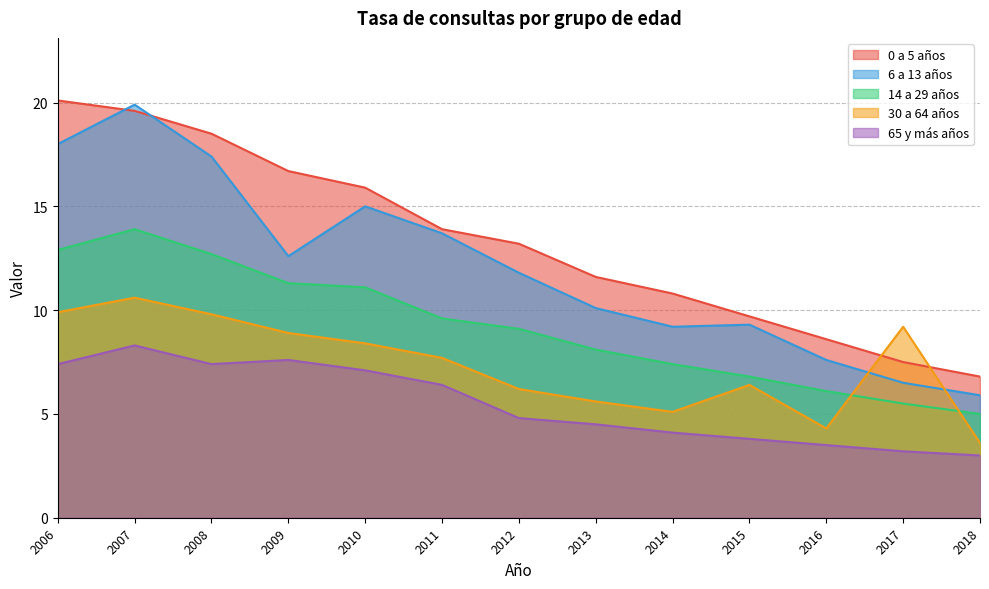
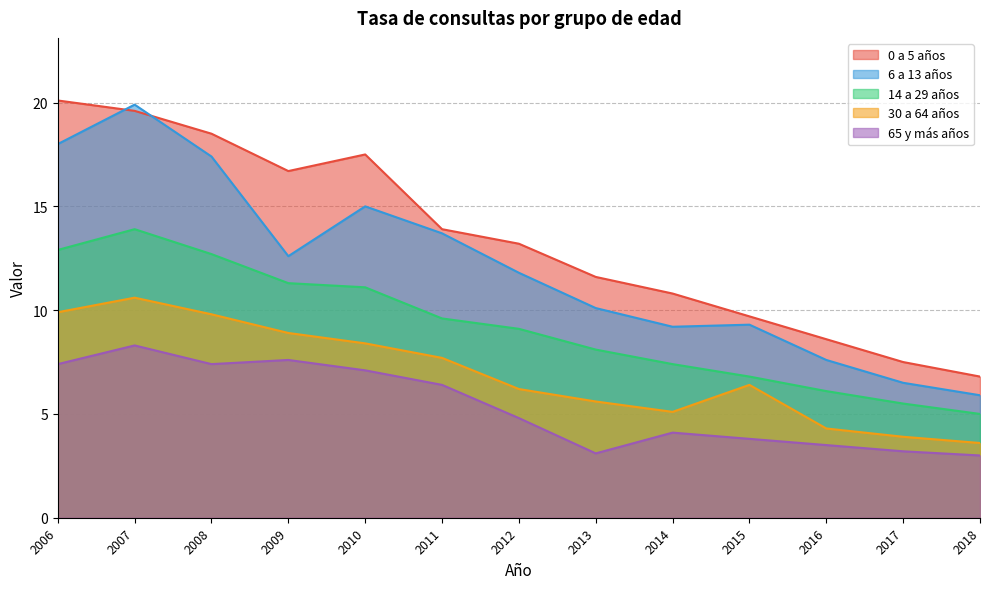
  {
    "0 a 5 años": {
      "2006": 20.1,
      "2007": 19.6,
      "2008": 18.5,
      "2009": 16.7,
-     "2010": 15.9,
+     "2010": 17.5,
      "2011": 13.9,
      "2012": 13.2,
      "2013": 11.6,
      "2014": 10.8,
      "2015": 9.7,
      "2016": 8.6,
      "2017": 7.5,
      "2018": 6.8
    },
    "6 a 13 años": {
      "2006": 18.0,
      "2007": 19.9,
      "2008": 17.4,
      "2009": 12.6,
      "2010": 15.0,
      "2011": 13.7,
      "2012": 11.8,
      "2013": 10.1,
      "2014": 9.2,
      "2015": 9.3,
      "2016": 7.6,
      "2017": 6.5,
      "2018": 5.9
    },
    "14 a 29 años": {
      "2006": 12.9,
      "2007": 13.9,
      "2008": 12.7,
      "2009": 11.3,
      "2010": 11.1,
      "2011": 9.6,
      "2012": 9.1,
      "2013": 8.1,
      "2014": 7.4,
      "2015": 6.8,
      "2016": 6.1,
      "2017": 5.5,
      "2018": 5.0
    },
    "30 a 64 años": {
      "2006": 9.9,
      "2007": 10.6,
      "2008": 9.8,
      "2009": 8.9,
      "2010": 8.4,
      "2011": 7.7,
      "2012": 6.2,
      "2013": 5.6,
      "2014": 5.1,
      "2015": 6.4,
      "2016": 4.3,
-     "2017": 9.2,
+     "2017": 3.9,
      "2018": 3.6
    },
    "65 y más años": {
      "2006": 7.4,
      "2007": 8.3,
      "2008": 7.4,
      "2009": 7.6,
      "2010": 7.1,
      "2011": 6.4,
      "2012": 4.8,
-     "2013": 4.5,
+     "2013": 3.1,
      "2014": 4.1,
      "2015": 3.8,
      "2016": 3.5,
      "2017": 3.2,
      "2018": 3.0
    }
  }
